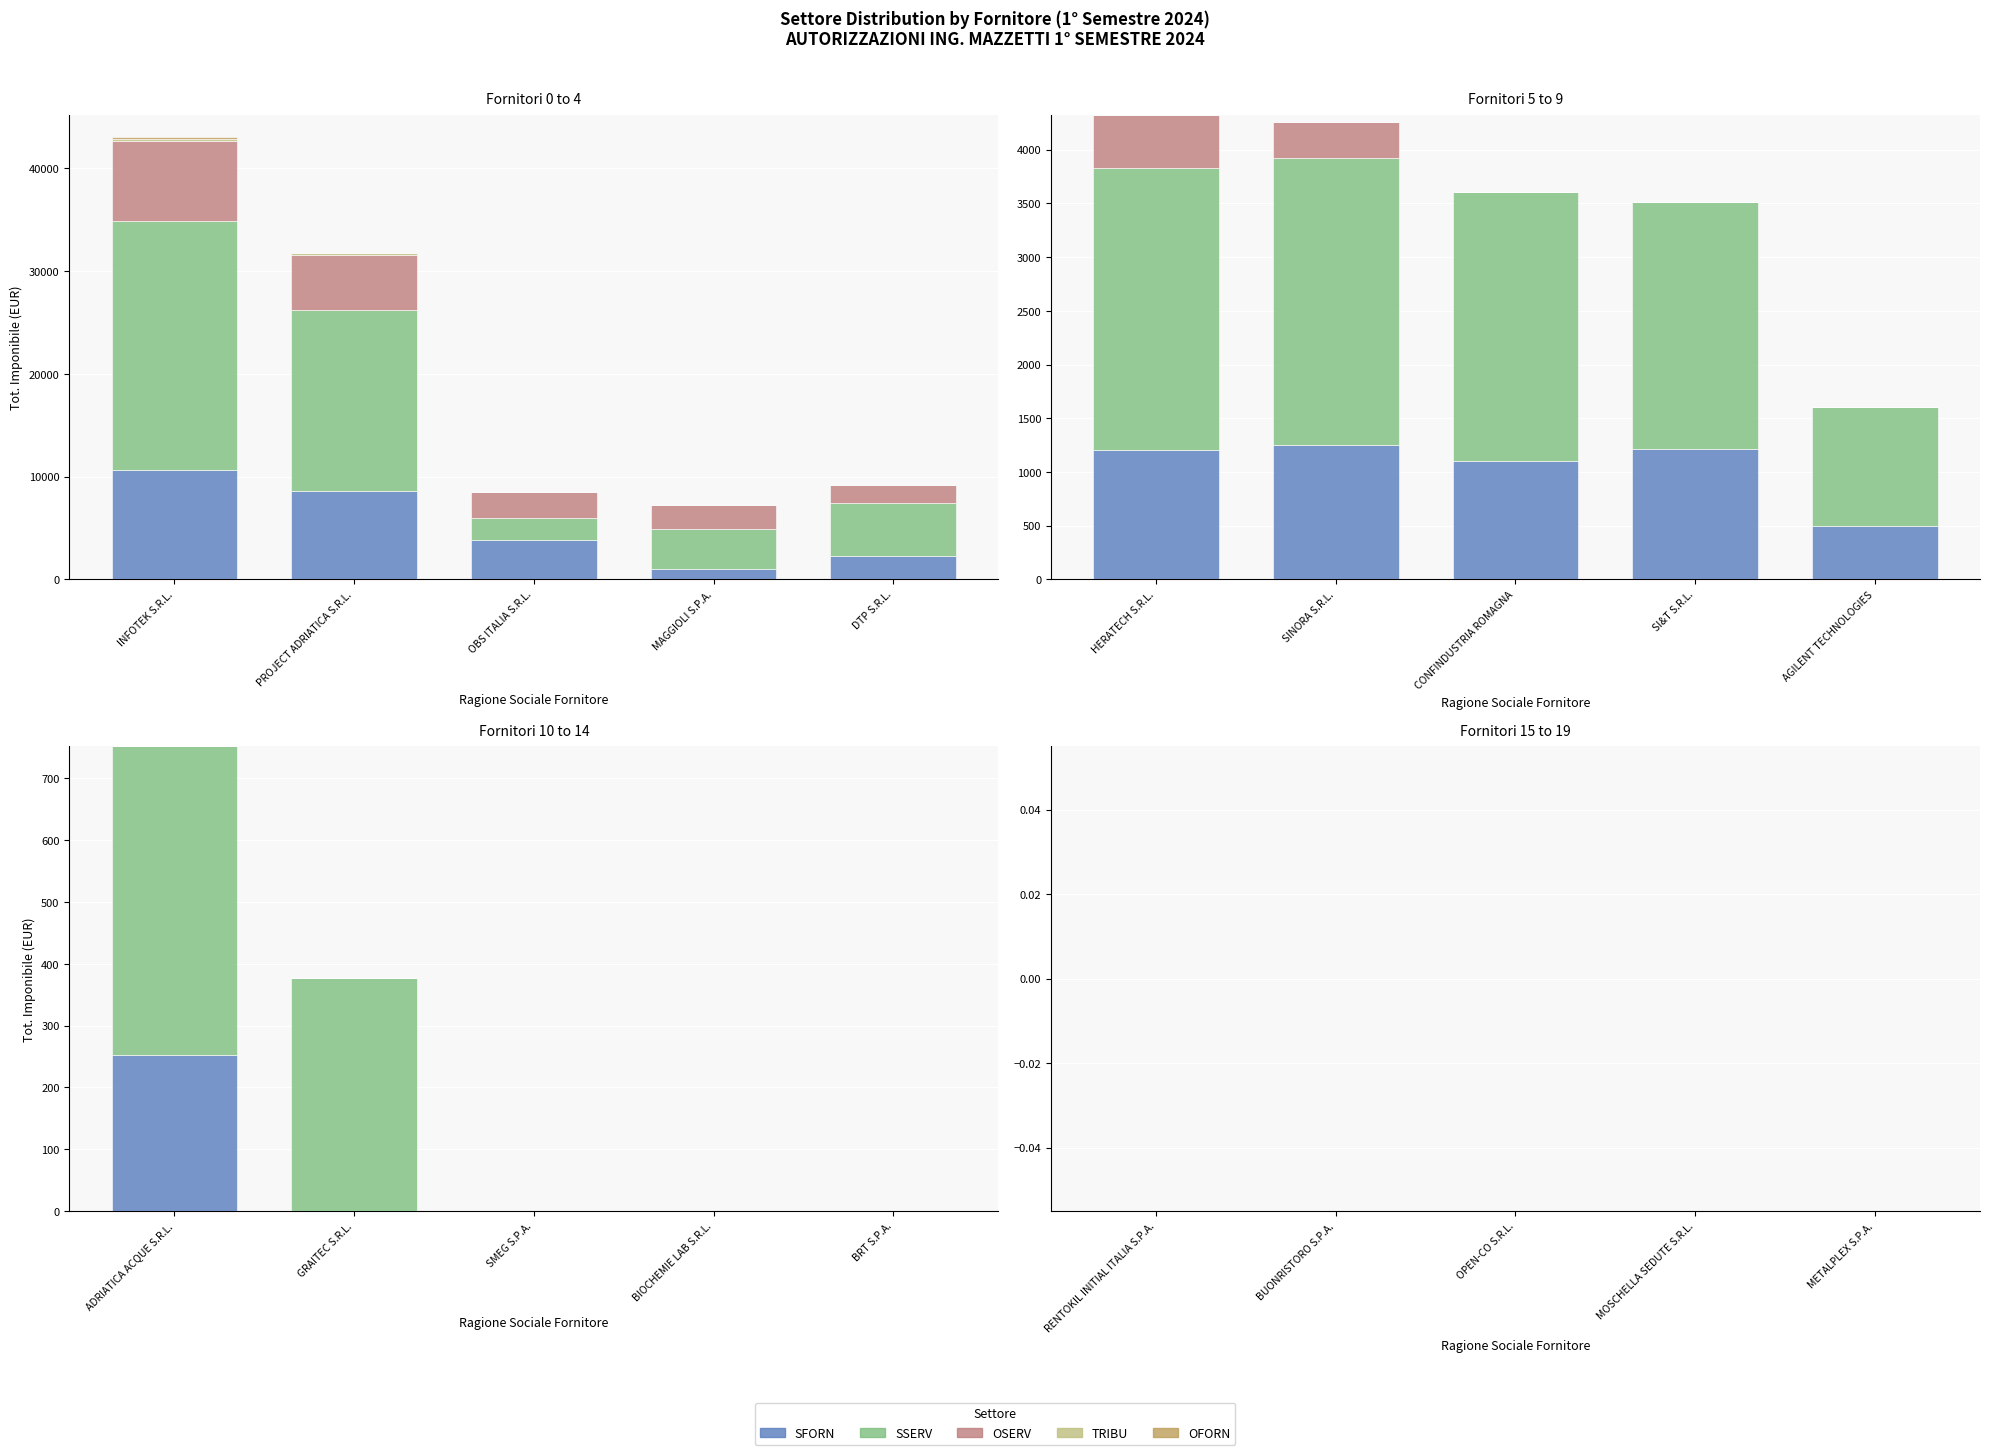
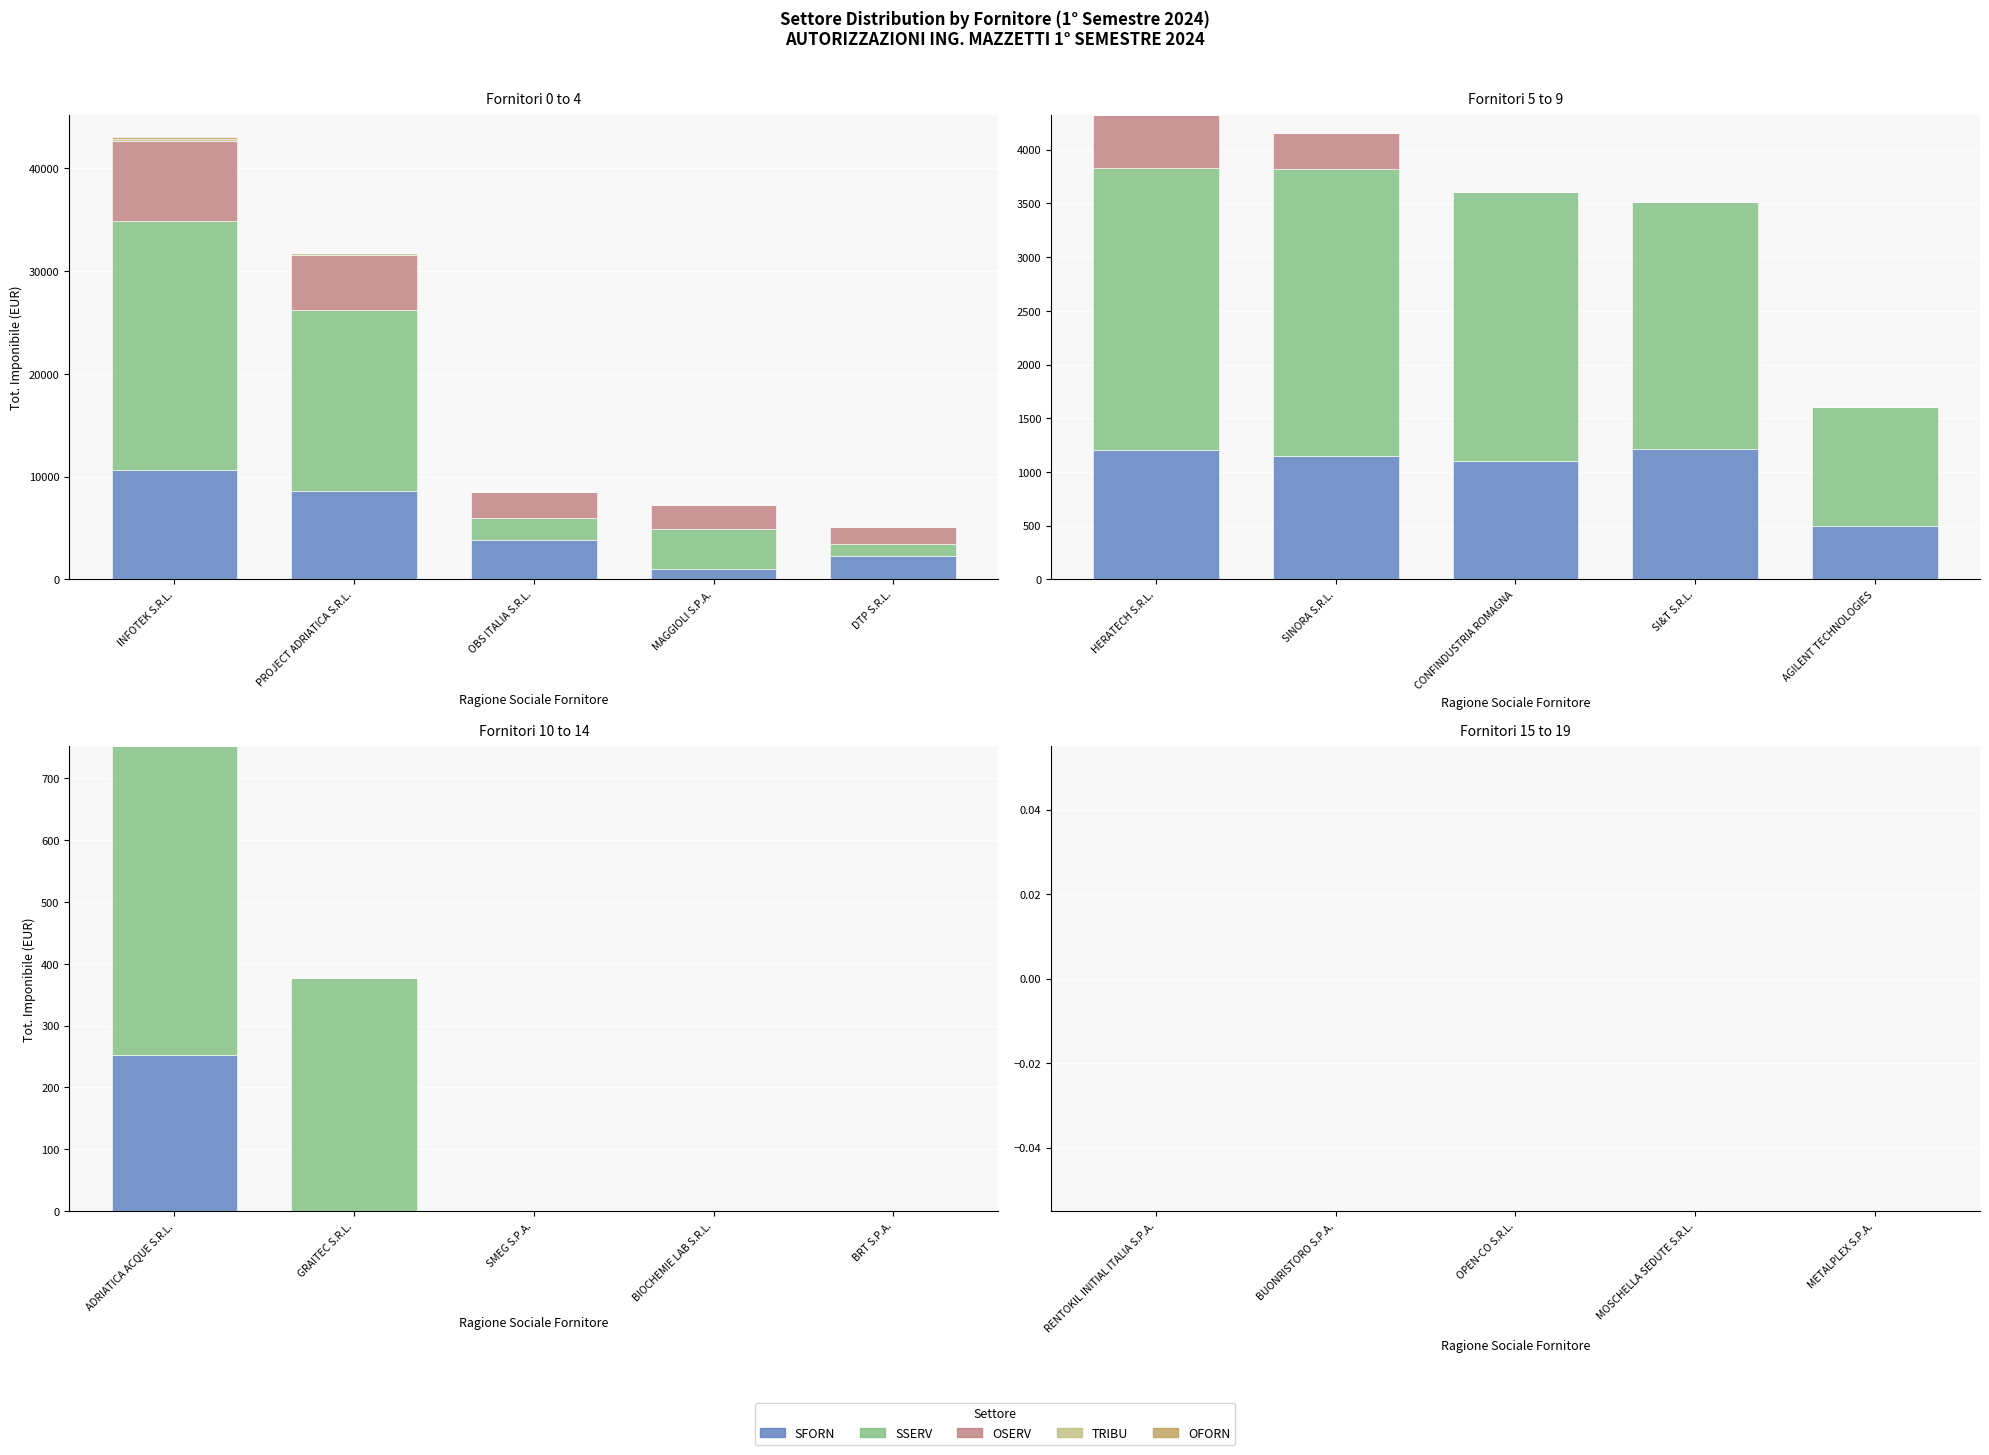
  {
    "Fornitori 0 to 4": {
      "SFORN": {
        "INFOTEK S.R.L.": 10700,
        "PROJECT ADRIATICA S.R.L.": 8600,
        "OBS ITALIA S.R.L.": 3800,
        "MAGGIOLI S.P.A.": 1000,
        "DTP S.R.L.": 2300
      },
      "SSERV": {
        "INFOTEK S.R.L.": 24200,
        "PROJECT ADRIATICA S.R.L.": 17700,
        "OBS ITALIA S.R.L.": 2200,
        "MAGGIOLI S.P.A.": 3900,
-       "DTP S.R.L.": 5200
+       "DTP S.R.L.": 1100
      }
    },
    "Fornitori 5 to 9": {
      "SFORN": {
        "HERATECH S.R.L.": 1200,
-       "SINORA S.R.L.": 1250,
+       "SINORA S.R.L.": 1150,
        "CONFINDUSTRIA ROMAGNA": 1110,
        "SI&T S.R.L.": 1210,
        "AGILENT TECHNOLOGIES": 500
      },
      "SSERV": {
        "HERATECH S.R.L.": 2630,
        "SINORA S.R.L.": 2670,
        "CONFINDUSTRIA ROMAGNA": 2500,
        "SI&T S.R.L.": 2300,
        "AGILENT TECHNOLOGIES": 1100
      },
      "OFORN": {
        "CONFINDUSTRIA ROMAGNA": 0,
        "SI&T S.R.L.": 0,
        "AGILENT TECHNOLOGIES": 0
      }
    },
    "Fornitori 10 to 14": {
      "SFORN": {
        "ADRIATICA ACQUE S.R.L.": 250,
        "GRAITEC S.R.L.": 0,
        "SMEG S.P.A.": 0,
        "BIOCHEMIE LAB S.R.L.": 0,
        "BRT S.P.A.": 0
      },
      "OFORN": {
        "SMEG S.P.A.": 0,
        "BIOCHEMIE LAB S.R.L.": 0,
        "BRT S.P.A.": 0
      }
    },
    "Fornitori 15 to 19": {
      "RENTOKIL INITIAL ITALIA S.P.A.": 0.000,
      "BUONRISTORO S.P.A.": 0.000,
      "OPEN-CO S.R.L.": 0.000,
      "MOSCHELLA SEDUTE S.R.L.": 0.000,
      "METALPLEX S.P.A.": 0.000
    }
  }
